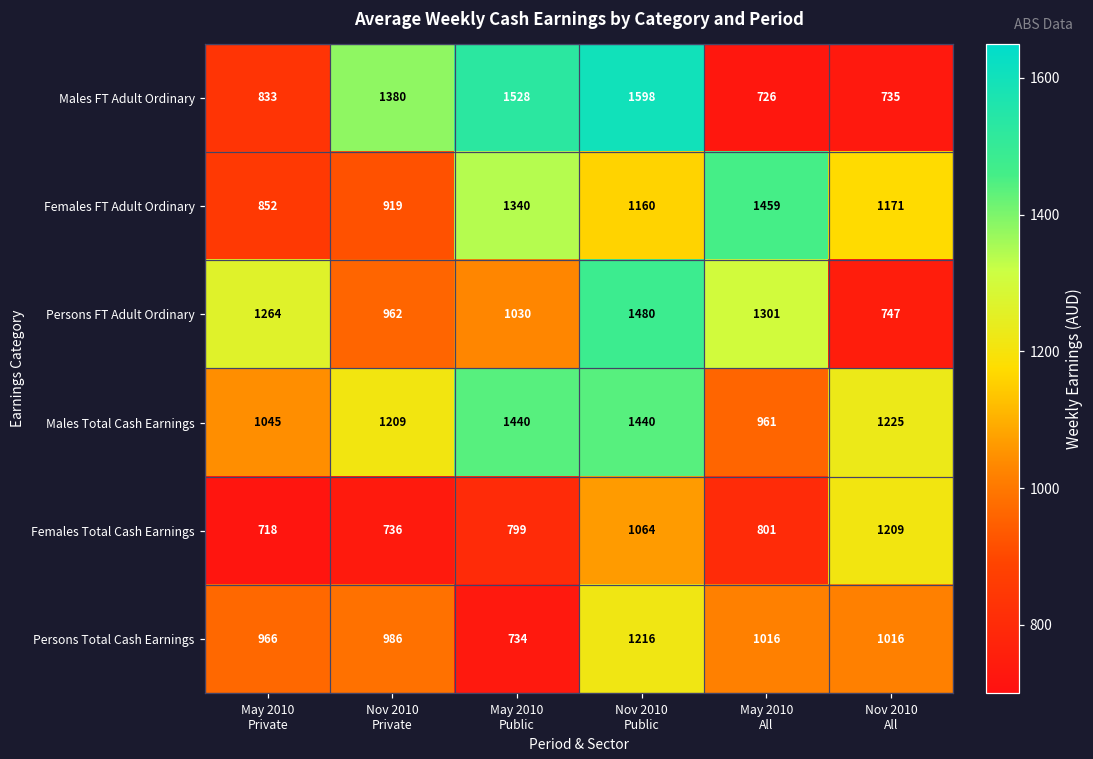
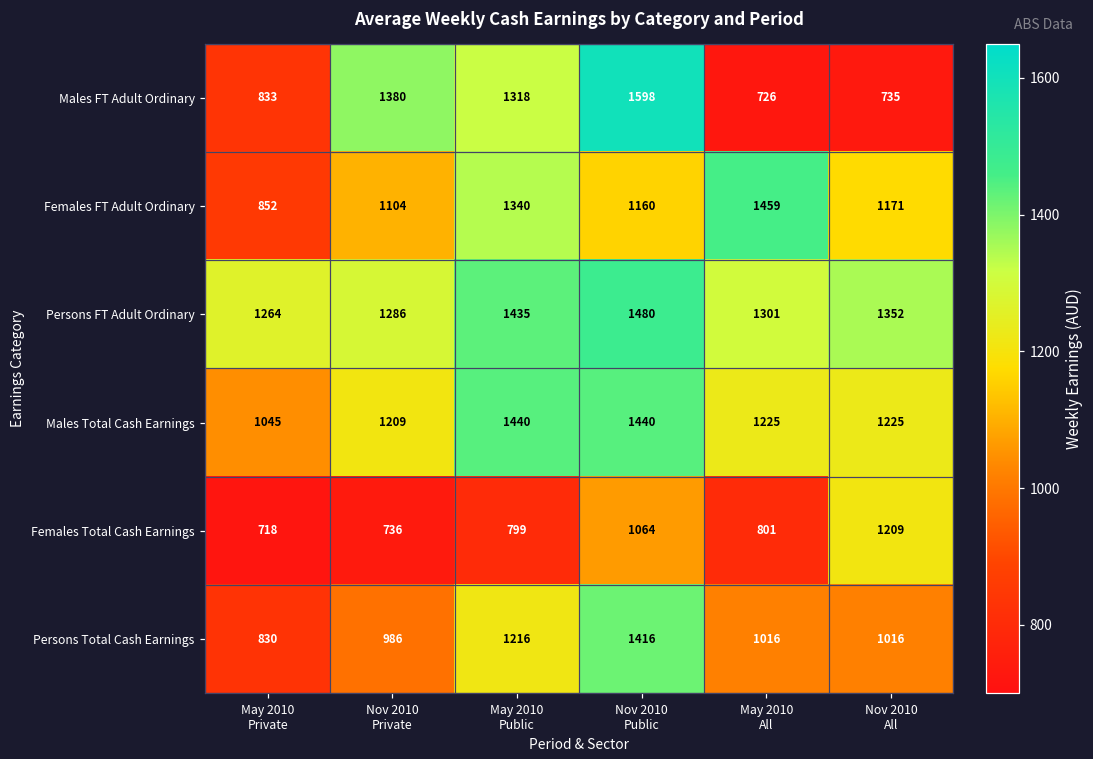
  {
    "Males FT Adult Ordinary": {
      "May 2010 Private": 833,
      "Nov 2010 Private": 1380,
-     "May 2010 Public": 1528,
+     "May 2010 Public": 1318,
      "Nov 2010 Public": 1598,
      "May 2010 All": 726,
      "Nov 2010 All": 735
    },
    "Females FT Adult Ordinary": {
      "May 2010 Private": 852,
-     "Nov 2010 Private": 919,
+     "Nov 2010 Private": 1104,
      "May 2010 Public": 1340,
      "Nov 2010 Public": 1160,
      "May 2010 All": 1459,
      "Nov 2010 All": 1171
    },
    "Persons FT Adult Ordinary": {
      "May 2010 Private": 1264,
-     "Nov 2010 Private": 962,
-     "May 2010 Public": 1030,
+     "Nov 2010 Private": 1286,
+     "May 2010 Public": 1435,
      "Nov 2010 Public": 1480,
      "May 2010 All": 1301,
-     "Nov 2010 All": 747
+     "Nov 2010 All": 1352
    },
    "Males Total Cash Earnings": {
      "May 2010 Private": 1045,
      "Nov 2010 Private": 1209,
      "May 2010 Public": 1440,
      "Nov 2010 Public": 1440,
-     "May 2010 All": 961,
+     "May 2010 All": 1225,
      "Nov 2010 All": 1225
    },
    "Females Total Cash Earnings": {
      "May 2010 Private": 718,
      "Nov 2010 Private": 736,
      "May 2010 Public": 799,
      "Nov 2010 Public": 1064,
      "May 2010 All": 801,
      "Nov 2010 All": 1209
    },
    "Persons Total Cash Earnings": {
-     "May 2010 Private": 966,
+     "May 2010 Private": 830,
      "Nov 2010 Private": 986,
-     "May 2010 Public": 734,
-     "Nov 2010 Public": 1216,
+     "May 2010 Public": 1216,
+     "Nov 2010 Public": 1416,
      "May 2010 All": 1016,
      "Nov 2010 All": 1016
    }
  }
